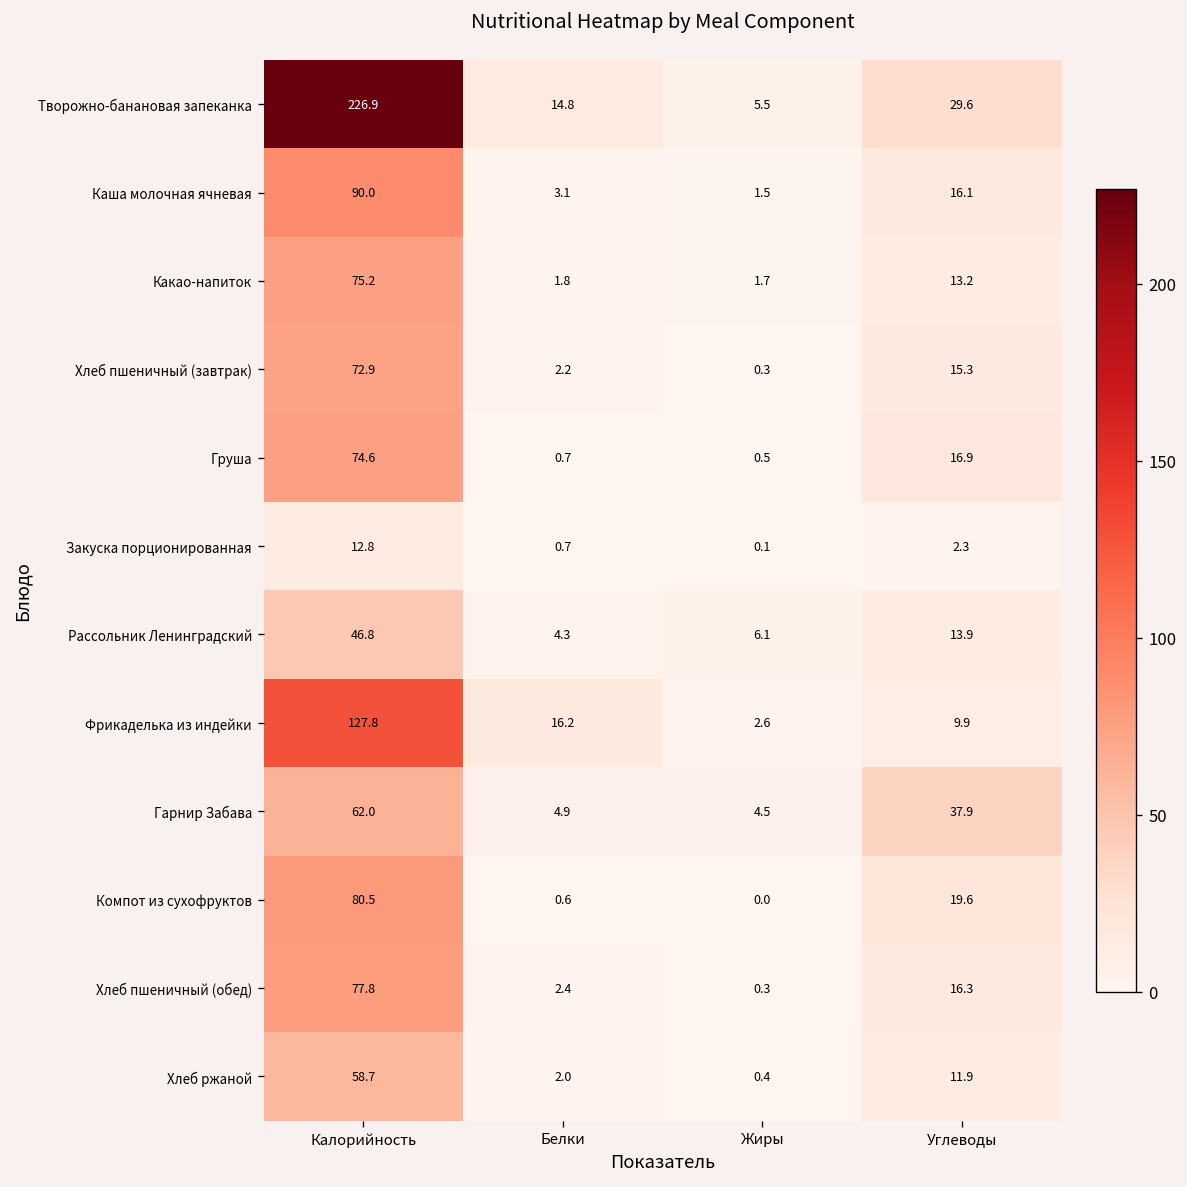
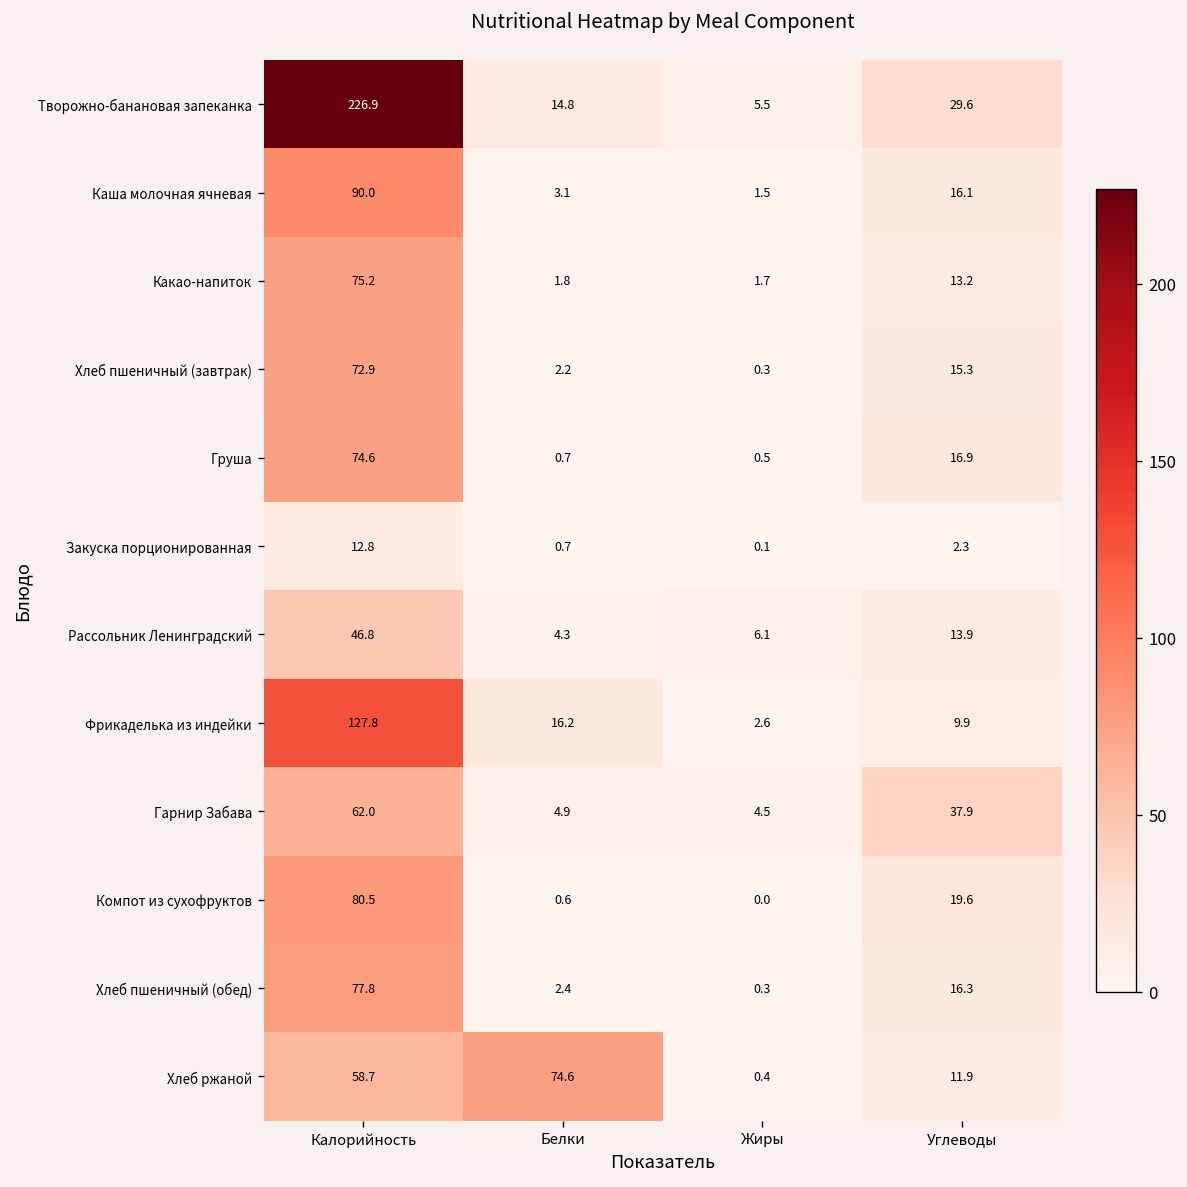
  {
    "Творожно-банановая запеканка": {
      "Калорийность": 226.9,
      "Белки": 14.8,
      "Жиры": 5.5,
      "Углеводы": 29.6
    },
    "Каша молочная ячневая": {
      "Калорийность": 90.0,
      "Белки": 3.1,
      "Жиры": 1.5,
      "Углеводы": 16.1
    },
    "Какао-напиток": {
      "Калорийность": 75.2,
      "Белки": 1.8,
      "Жиры": 1.7,
      "Углеводы": 13.2
    },
    "Хлеб пшеничный (завтрак)": {
      "Калорийность": 72.9,
      "Белки": 2.2,
      "Жиры": 0.3,
      "Углеводы": 15.3
    },
    "Груша": {
      "Калорийность": 74.6,
      "Белки": 0.7,
      "Жиры": 0.5,
      "Углеводы": 16.9
    },
    "Закуска порционированная": {
      "Калорийность": 12.8,
      "Белки": 0.7,
      "Жиры": 0.1,
      "Углеводы": 2.3
    },
    "Рассольник Ленинградский": {
      "Калорийность": 46.8,
      "Белки": 4.3,
      "Жиры": 6.1,
      "Углеводы": 13.9
    },
    "Фрикаделька из индейки": {
      "Калорийность": 127.8,
      "Белки": 16.2,
      "Жиры": 2.6,
      "Углеводы": 9.9
    },
    "Гарнир Забава": {
      "Калорийность": 62.0,
      "Белки": 4.9,
      "Жиры": 4.5,
      "Углеводы": 37.9
    },
    "Компот из сухофруктов": {
      "Калорийность": 80.5,
      "Белки": 0.6,
      "Жиры": 0.0,
      "Углеводы": 19.6
    },
    "Хлеб пшеничный (обед)": {
      "Калорийность": 77.8,
      "Белки": 2.4,
      "Жиры": 0.3,
      "Углеводы": 16.3
    },
    "Хлеб ржаной": {
      "Калорийность": 58.7,
-     "Белки": 2.0,
+     "Белки": 74.6,
      "Жиры": 0.4,
      "Углеводы": 11.9
    }
  }
